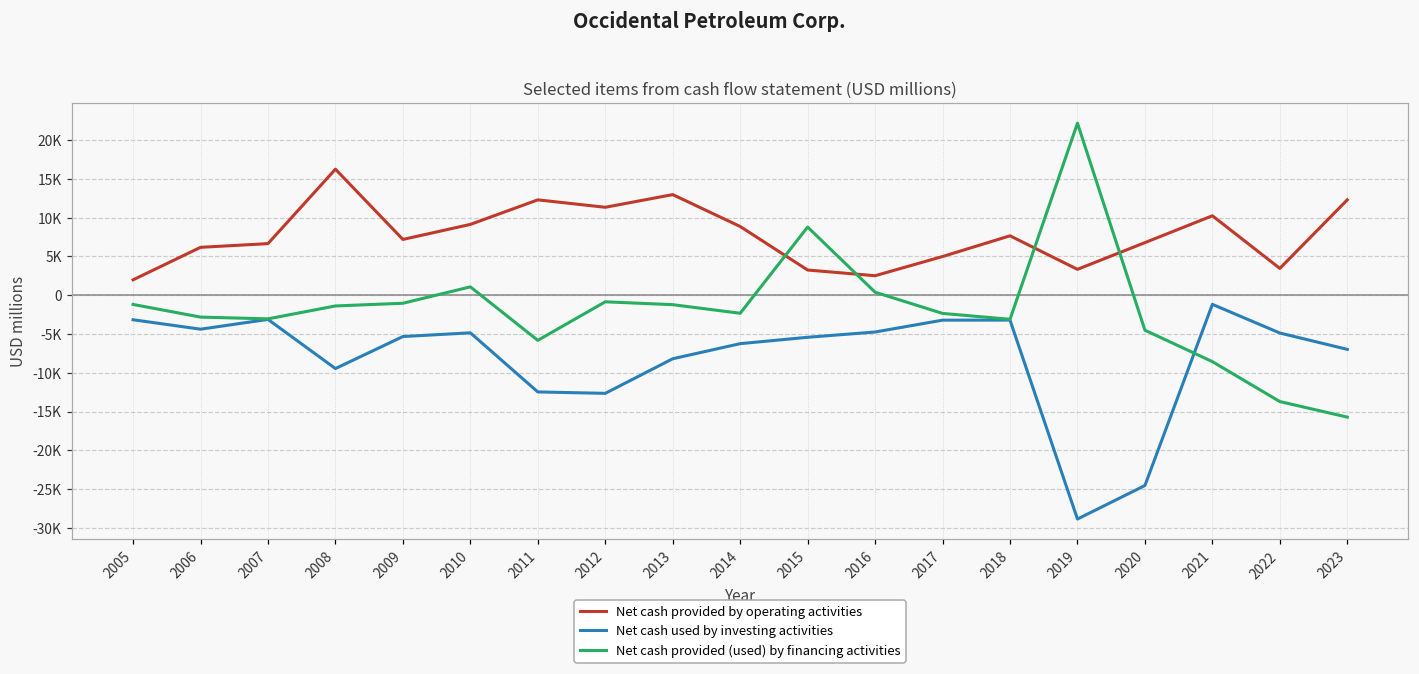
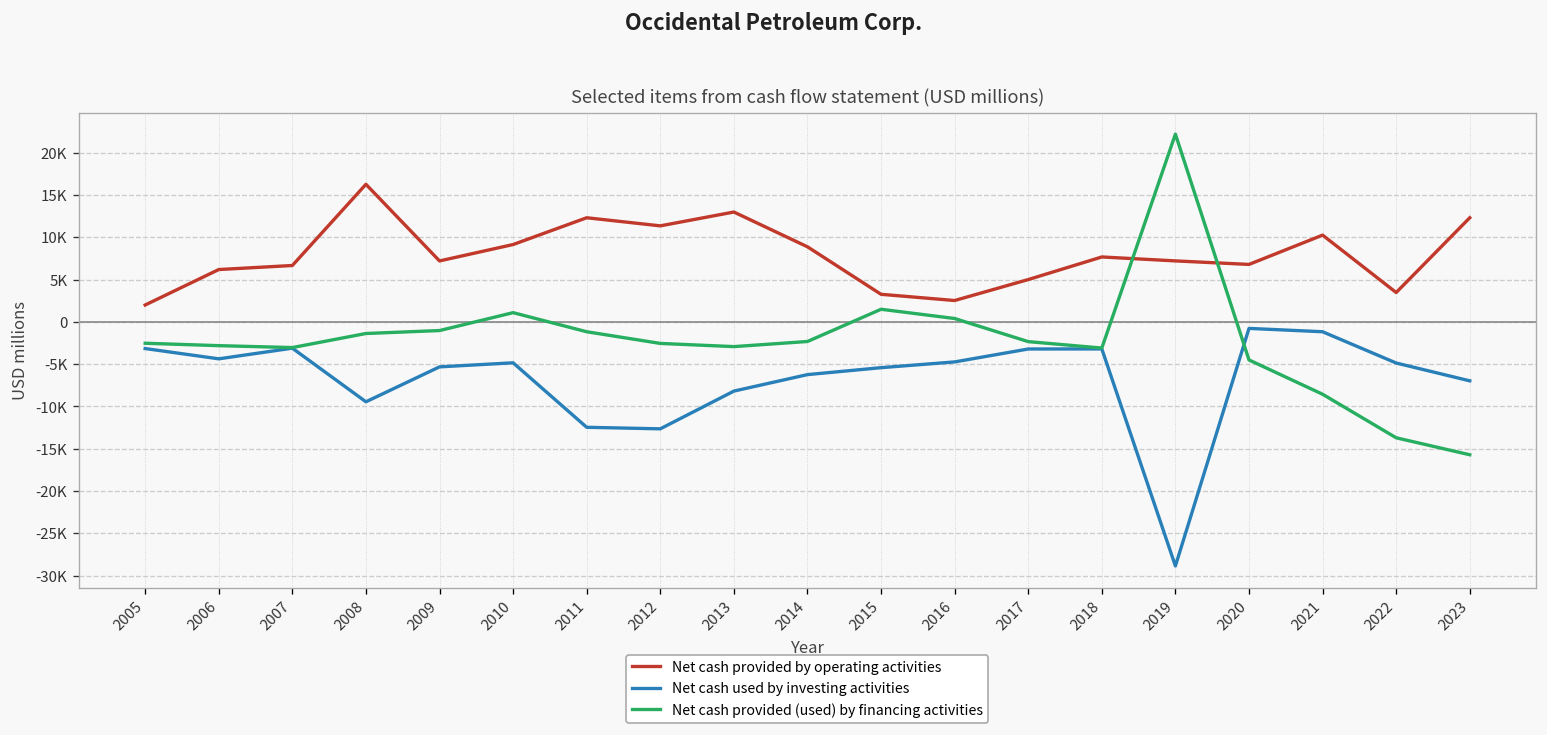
  {
    "Net cash provided by operating activities": {
      "2005": 2000,
      "2006": 6000,
      "2007": 7000,
      "2008": 16000,
      "2009": 7000,
      "2010": 9000,
      "2011": 12000,
      "2012": 11000,
      "2013": 13000,
      "2014": 9000,
      "2015": 3000,
      "2016": 3000,
      "2017": 5000,
      "2018": 8000,
-     "2019": 3000,
+     "2019": 7000,
      "2020": 7000,
      "2021": 10000,
      "2022": 3000,
      "2023": 12000
    },
    "Net cash used by investing activities": {
      "2005": -3000,
      "2006": -4000,
      "2008": -9000,
      "2009": -5000,
      "2010": -5000,
      "2011": -12000,
      "2012": -13000,
      "2013": -8000,
      "2014": -6000,
      "2015": -5000,
      "2016": -5000,
      "2017": -3000,
      "2019": -29000,
-     "2020": -25000,
+     "2020": -1000,
      "2021": -1000,
      "2022": -5000,
      "2023": -7000
    },
    "Net cash provided (used) by financing activities": {
-     "2005": -1000,
+     "2005": -3000,
      "2006": -3000,
      "2008": -1000,
      "2009": -1000,
      "2010": 1000,
-     "2011": -6000,
-     "2012": -1000,
-     "2013": -1000,
+     "2011": -1000,
+     "2012": -3000,
+     "2013": -3000,
      "2014": -2000,
-     "2015": 9000,
+     "2015": 1000,
      "2016": 0,
      "2017": -2000,
      "2019": 22000,
      "2020": -5000,
      "2021": -9000,
      "2022": -14000,
      "2023": -16000
    }
  }
